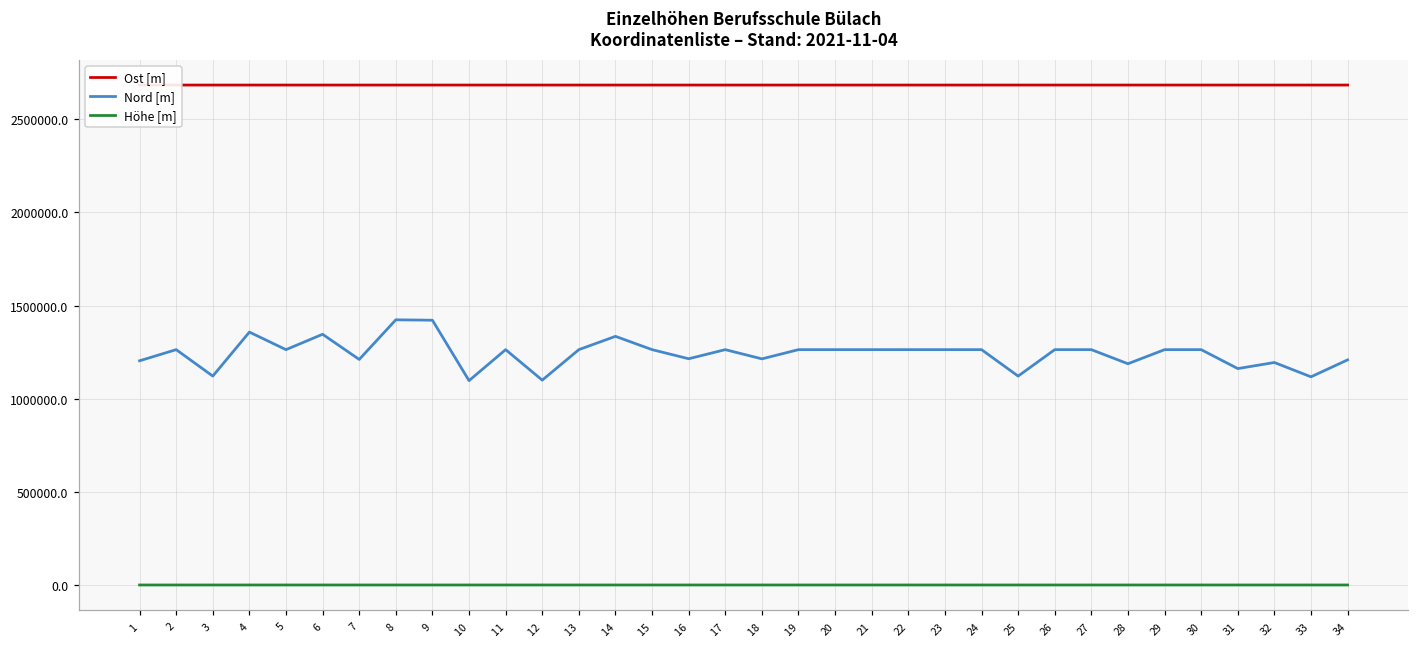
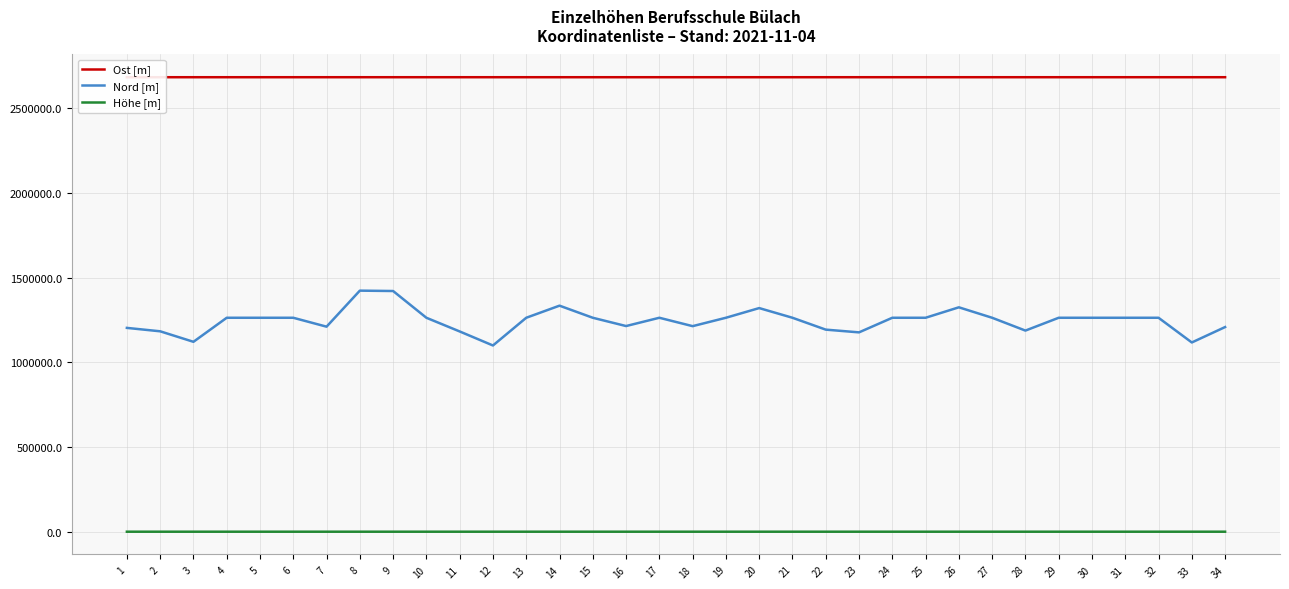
  {
    "Ost [m]": {
      "3": 2680000,
      "4": 2680000,
      "5": 2680000,
      "6": 2680000,
      "7": 2680000,
      "8": 2680000,
      "9": 2680000,
      "10": 2680000,
      "11": 2680000,
      "12": 2680000,
      "13": 2680000,
      "14": 2680000,
      "15": 2680000,
      "16": 2680000,
      "17": 2680000,
      "18": 2680000,
      "19": 2680000,
      "20": 2680000,
      "21": 2680000,
      "22": 2680000,
      "23": 2680000,
      "24": 2680000,
      "25": 2680000,
      "26": 2680000,
      "27": 2680000,
      "28": 2680000,
      "29": 2680000,
      "30": 2680000,
      "31": 2680000,
      "32": 2680000,
      "33": 2680000,
      "34": 2680000
    },
    "Nord [m]": {
      "1": 1200000,
-     "2": 1260000,
+     "2": 1180000,
      "3": 1120000,
-     "4": 1360000,
+     "4": 1260000,
      "5": 1260000,
-     "6": 1350000,
+     "6": 1260000,
      "7": 1210000,
      "8": 1420000,
      "9": 1420000,
-     "10": 1100000,
-     "11": 1260000,
+     "10": 1260000,
+     "11": 1180000,
      "12": 1100000,
      "13": 1260000,
      "14": 1330000,
      "15": 1260000,
      "16": 1210000,
      "17": 1260000,
      "18": 1210000,
      "19": 1260000,
-     "20": 1260000,
+     "20": 1320000,
      "21": 1260000,
-     "22": 1260000,
-     "23": 1260000,
+     "22": 1190000,
+     "23": 1180000,
      "24": 1260000,
-     "25": 1120000,
-     "26": 1260000,
+     "25": 1260000,
+     "26": 1330000,
      "27": 1260000,
      "28": 1190000,
      "29": 1260000,
      "30": 1260000,
-     "31": 1160000,
-     "32": 1190000,
+     "31": 1260000,
+     "32": 1260000,
      "33": 1120000,
      "34": 1210000
    },
    "Höhe [m]": {
      "1": 0,
      "2": 0,
      "3": 0,
      "4": 0,
      "5": 0,
      "6": 0,
      "7": 0,
      "8": 0,
      "9": 0,
      "10": 0,
      "11": 0,
      "12": 0,
      "13": 0,
      "14": 0,
      "15": 0,
      "16": 0,
      "17": 0,
      "18": 0,
      "19": 0,
      "20": 0,
      "21": 0,
      "22": 0,
      "23": 0,
      "24": 0,
      "25": 0,
      "26": 0,
      "27": 0,
      "28": 0,
      "29": 0,
      "30": 0,
      "31": 0,
      "32": 0,
      "33": 0,
      "34": 0
    }
  }
